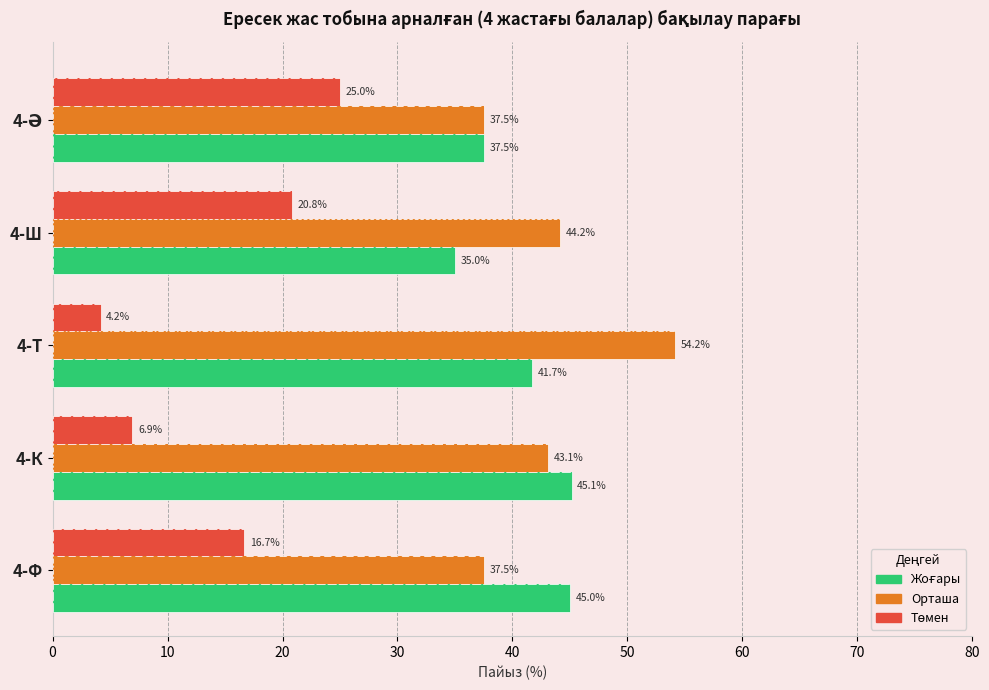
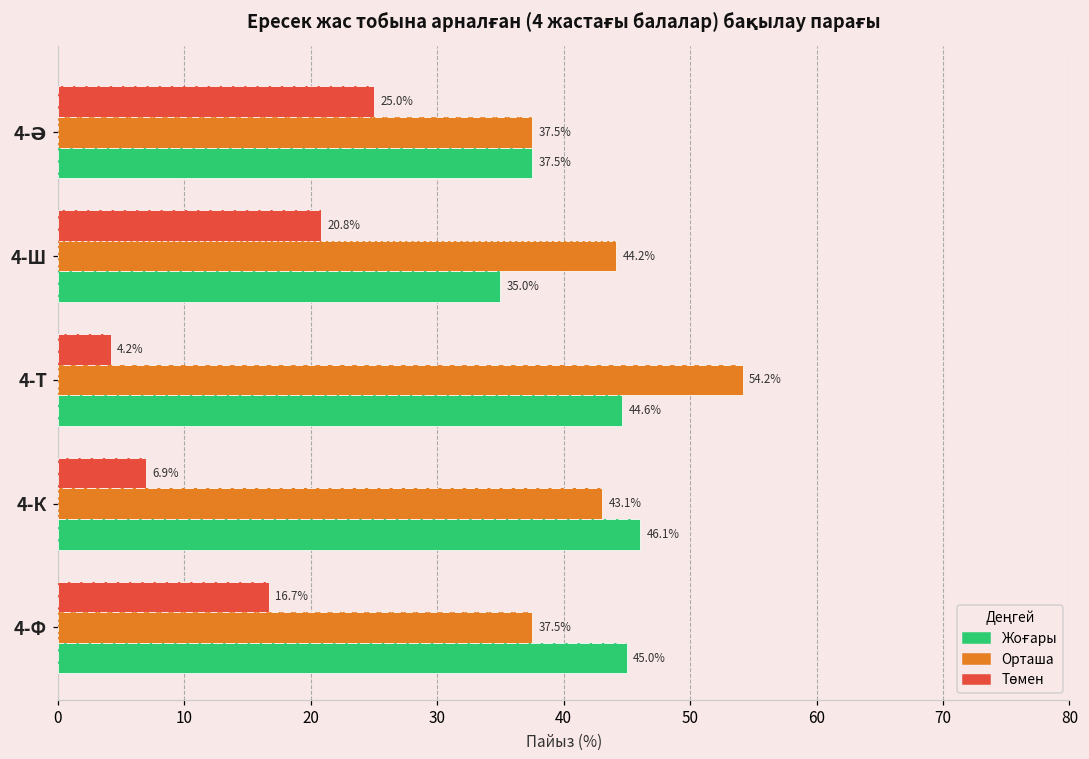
  {
    "Жоғары": {
      "4-Ә": "37.5%",
      "4-Ш": "35.0%",
-     "4-Т": "41.7%",
-     "4-К": "45.1%",
+     "4-Т": "44.6%",
+     "4-К": "46.1%",
      "4-Ф": "45.0%"
    }
  }
